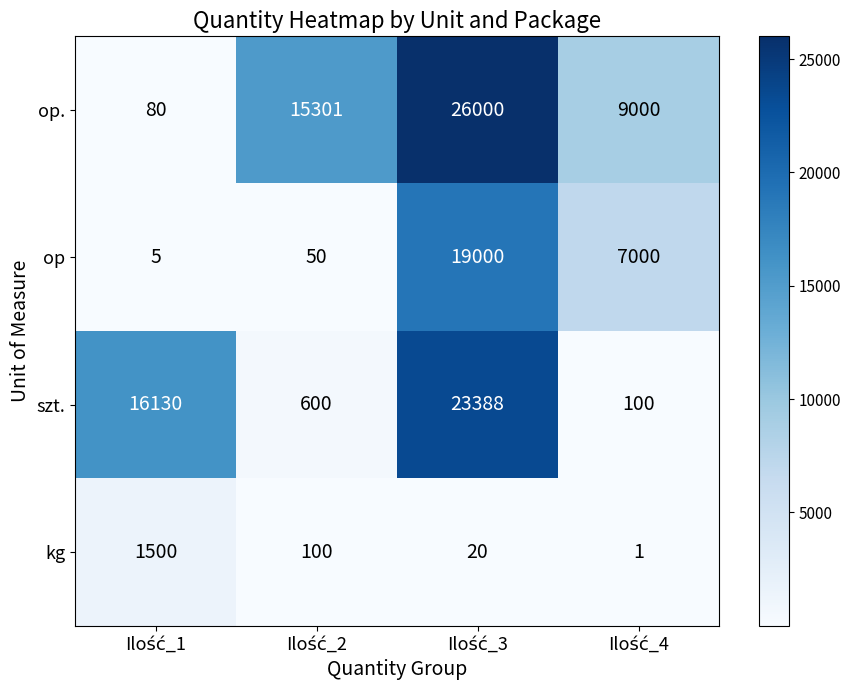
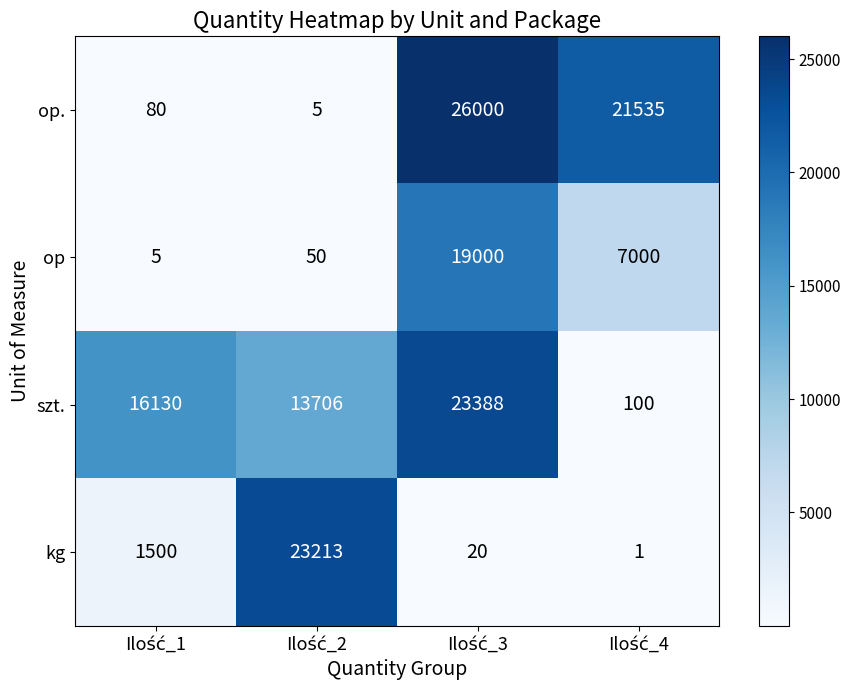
  {
    "op.": {
      "Ilość_1": 80,
-     "Ilość_2": 15301,
+     "Ilość_2": 5,
      "Ilość_3": 26000,
-     "Ilość_4": 9000
+     "Ilość_4": 21535
    },
    "op": {
      "Ilość_1": 5,
      "Ilość_2": 50,
      "Ilość_3": 19000,
      "Ilość_4": 7000
    },
    "szt.": {
      "Ilość_1": 16130,
-     "Ilość_2": 600,
+     "Ilość_2": 13706,
      "Ilość_3": 23388,
      "Ilość_4": 100
    },
    "kg": {
      "Ilość_1": 1500,
-     "Ilość_2": 100,
+     "Ilość_2": 23213,
      "Ilość_3": 20,
      "Ilość_4": 1
    }
  }
